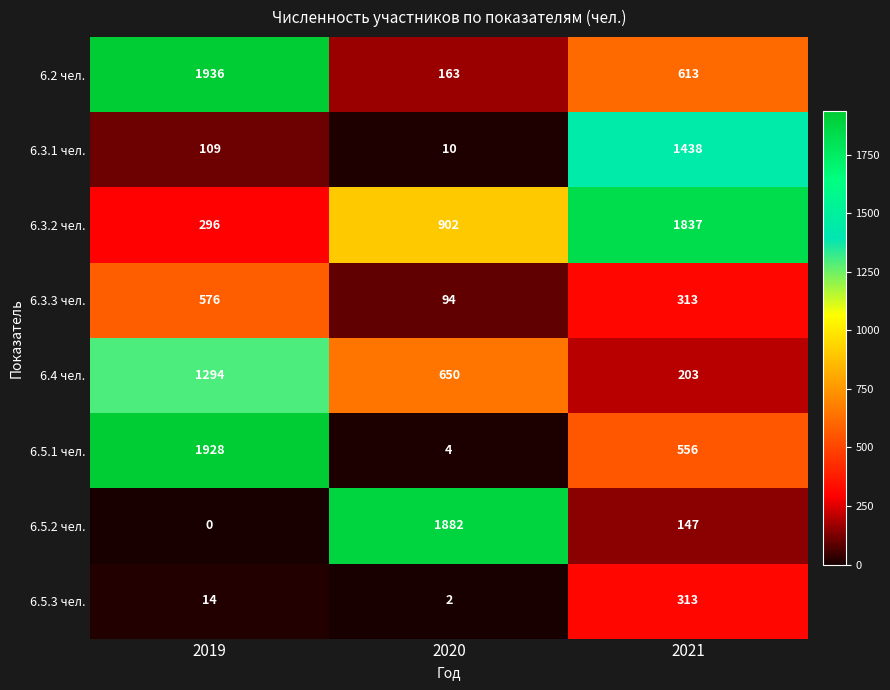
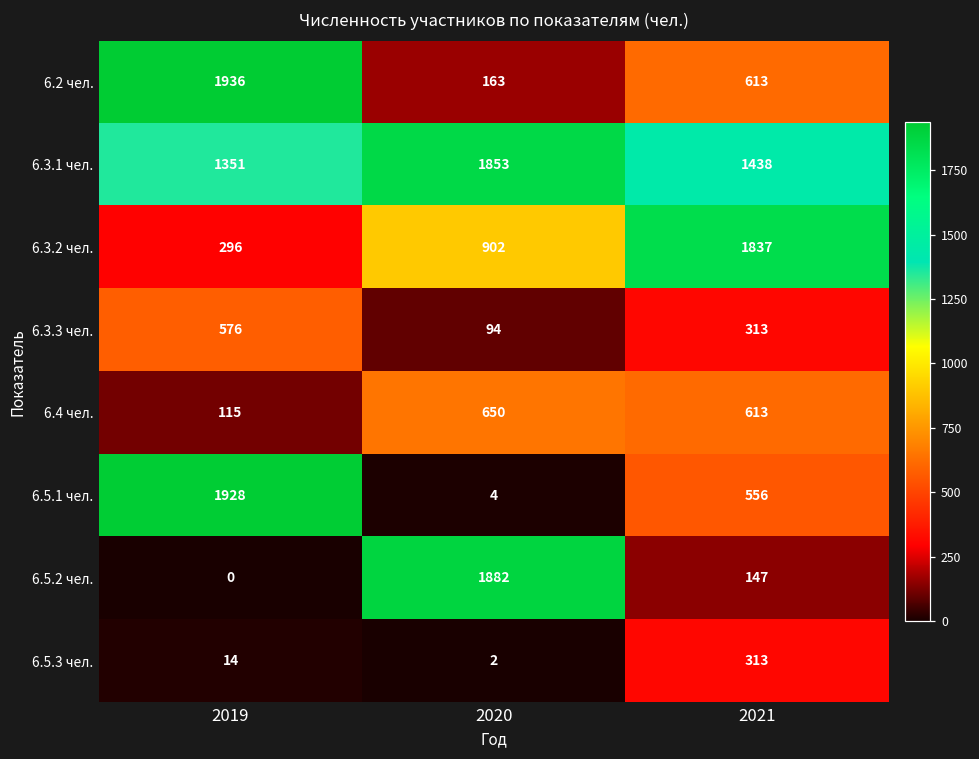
  {
    "6.2 чел.": {
      "2019": 1936,
      "2020": 163,
      "2021": 613
    },
    "6.3.1 чел.": {
-     "2019": 109,
-     "2020": 10,
+     "2019": 1351,
+     "2020": 1853,
      "2021": 1438
    },
    "6.3.2 чел.": {
      "2019": 296,
      "2020": 902,
      "2021": 1837
    },
    "6.3.3 чел.": {
      "2019": 576,
      "2020": 94,
      "2021": 313
    },
    "6.4 чел.": {
-     "2019": 1294,
+     "2019": 115,
      "2020": 650,
-     "2021": 203
+     "2021": 613
    },
    "6.5.1 чел.": {
      "2019": 1928,
      "2020": 4,
      "2021": 556
    },
    "6.5.2 чел.": {
      "2019": 0,
      "2020": 1882,
      "2021": 147
    },
    "6.5.3 чел.": {
      "2019": 14,
      "2020": 2,
      "2021": 313
    }
  }
